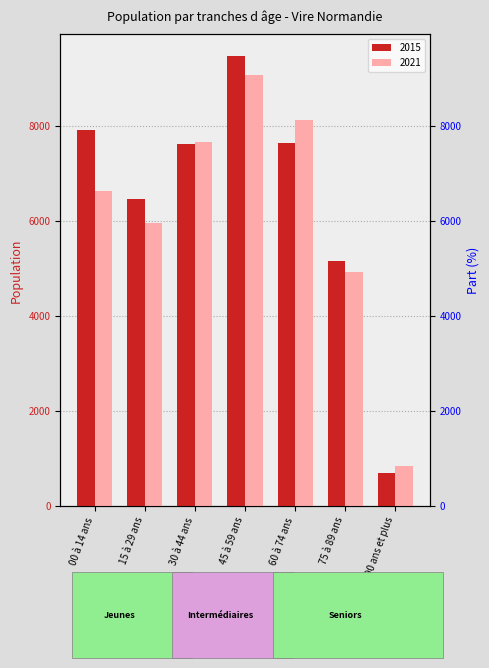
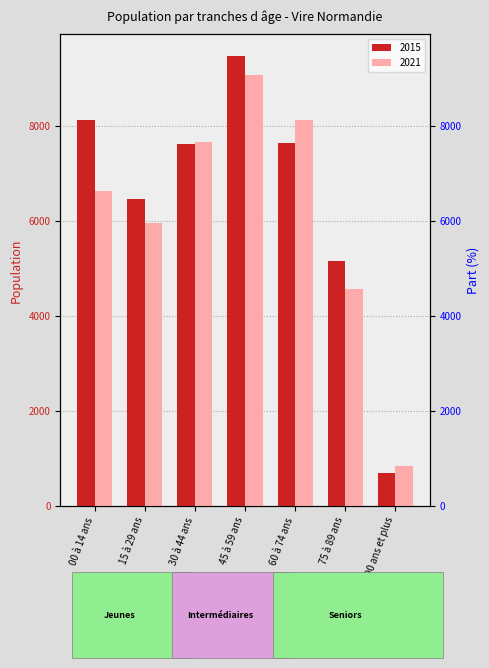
  {
    "2015": {
-     "00 à 14 ans": 7900,
+     "00 à 14 ans": 8100,
      "15 à 29 ans": 6500,
      "30 à 44 ans": 7600,
      "45 à 59 ans": 9500,
      "60 à 74 ans": 7600,
      "75 à 89 ans": 5200,
      "90 ans et plus": 700
    },
    "2021": {
      "00 à 14 ans": 6600,
      "15 à 29 ans": 6000,
      "30 à 44 ans": 7700,
      "45 à 59 ans": 9100,
      "60 à 74 ans": 8100,
-     "75 à 89 ans": 4900,
+     "75 à 89 ans": 4600,
      "90 ans et plus": 800
    }
  }
